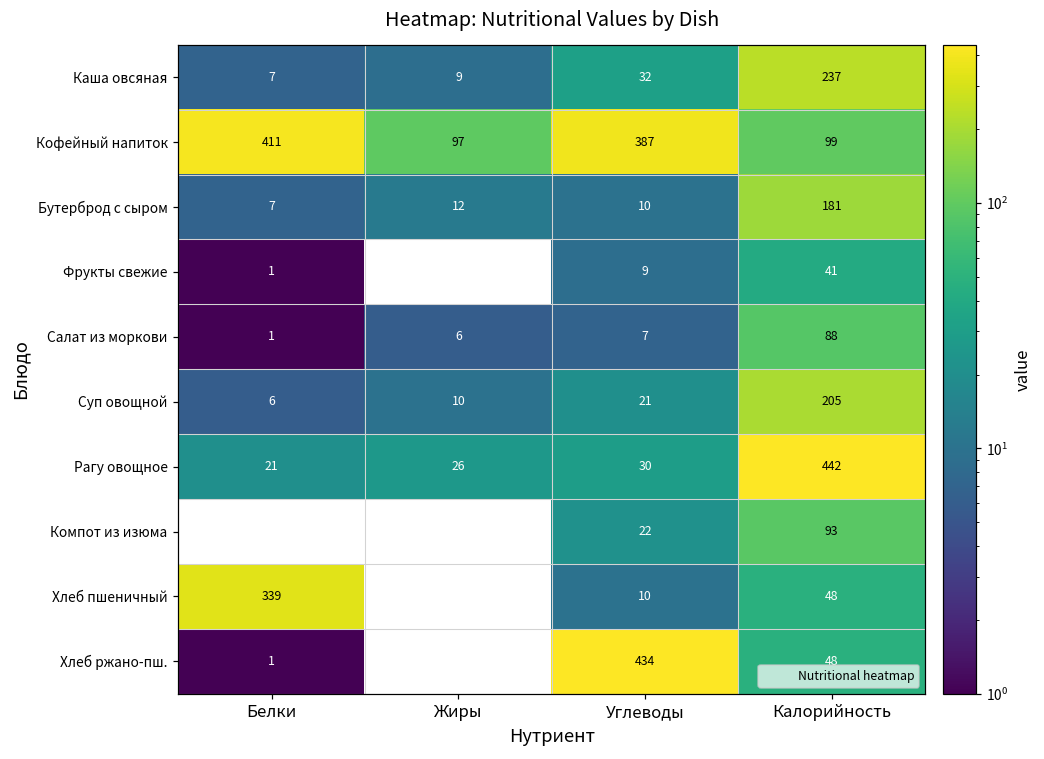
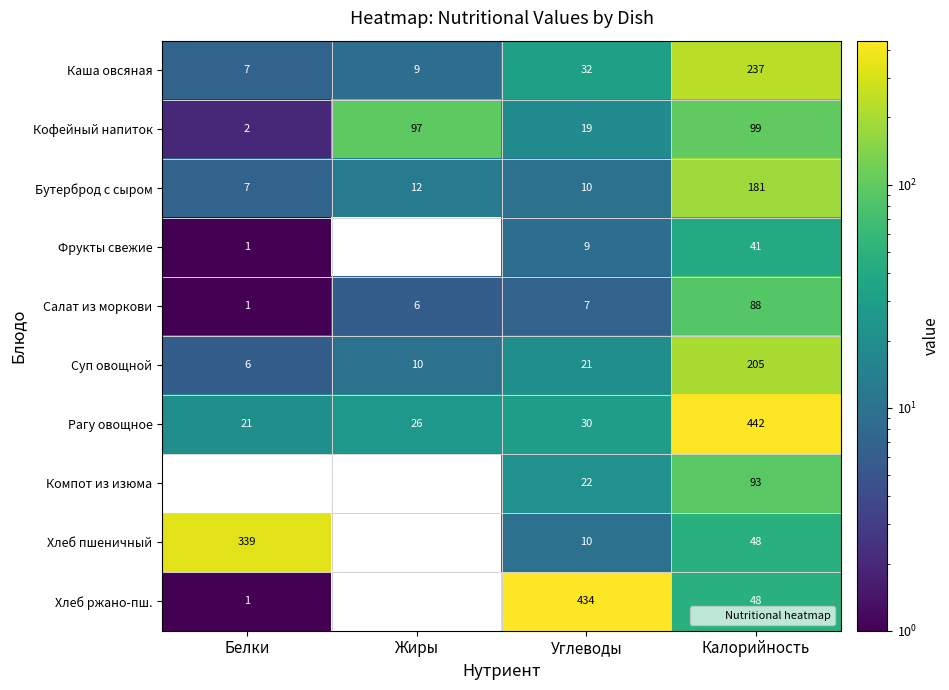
  {
    "Каша овсяная": {
      "Белки": 7,
      "Жиры": 9,
      "Углеводы": 32,
      "Калорийность": 237
    },
    "Кофейный напиток": {
-     "Белки": 411,
+     "Белки": 2,
      "Жиры": 97,
-     "Углеводы": 387,
+     "Углеводы": 19,
      "Калорийность": 99
    },
    "Бутерброд с сыром": {
      "Белки": 7,
      "Жиры": 12,
      "Углеводы": 10,
      "Калорийность": 181
    },
    "Фрукты свежие": {
      "Белки": 1,
      "Углеводы": 9,
      "Калорийность": 41
    },
    "Салат из моркови": {
      "Белки": 1,
      "Жиры": 6,
      "Углеводы": 7,
      "Калорийность": 88
    },
    "Суп овощной": {
      "Белки": 6,
      "Жиры": 10,
      "Углеводы": 21,
      "Калорийность": 205
    },
    "Рагу овощное": {
      "Белки": 21,
      "Жиры": 26,
      "Углеводы": 30,
      "Калорийность": 442
    },
    "Компот из изюма": {
      "Углеводы": 22,
      "Калорийность": 93
    },
    "Хлеб пшеничный": {
      "Белки": 339,
      "Углеводы": 10,
      "Калорийность": 48
    },
    "Хлеб ржано-пш.": {
      "Белки": 1,
      "Углеводы": 434,
      "Калорийность": 48
    }
  }
